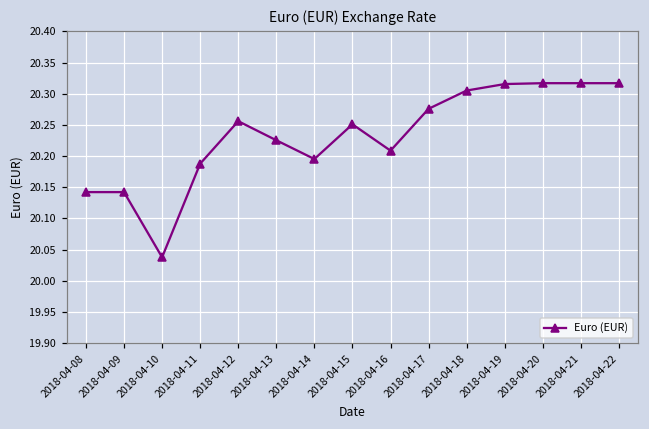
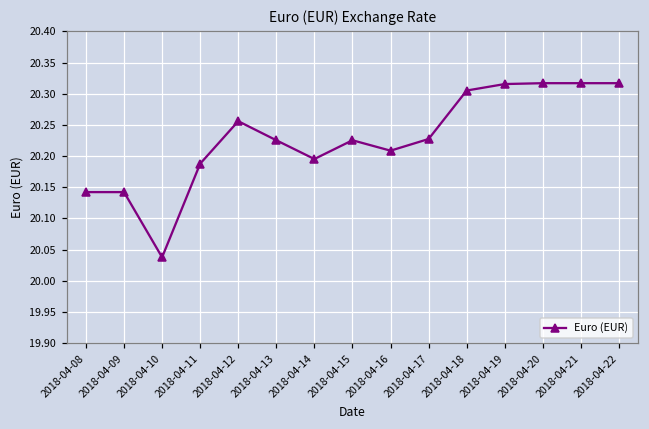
  {
    "2018-04-08": 20.14,
    "2018-04-09": 20.14,
    "2018-04-10": 20.04,
    "2018-04-11": 20.19,
    "2018-04-12": 20.26,
    "2018-04-13": 20.23,
    "2018-04-14": 20.20,
-   "2018-04-15": 20.25,
+   "2018-04-15": 20.23,
    "2018-04-16": 20.21,
-   "2018-04-17": 20.28,
+   "2018-04-17": 20.23,
    "2018-04-18": 20.31,
    "2018-04-19": 20.32,
    "2018-04-20": 20.32,
    "2018-04-21": 20.32,
    "2018-04-22": 20.32
  }
